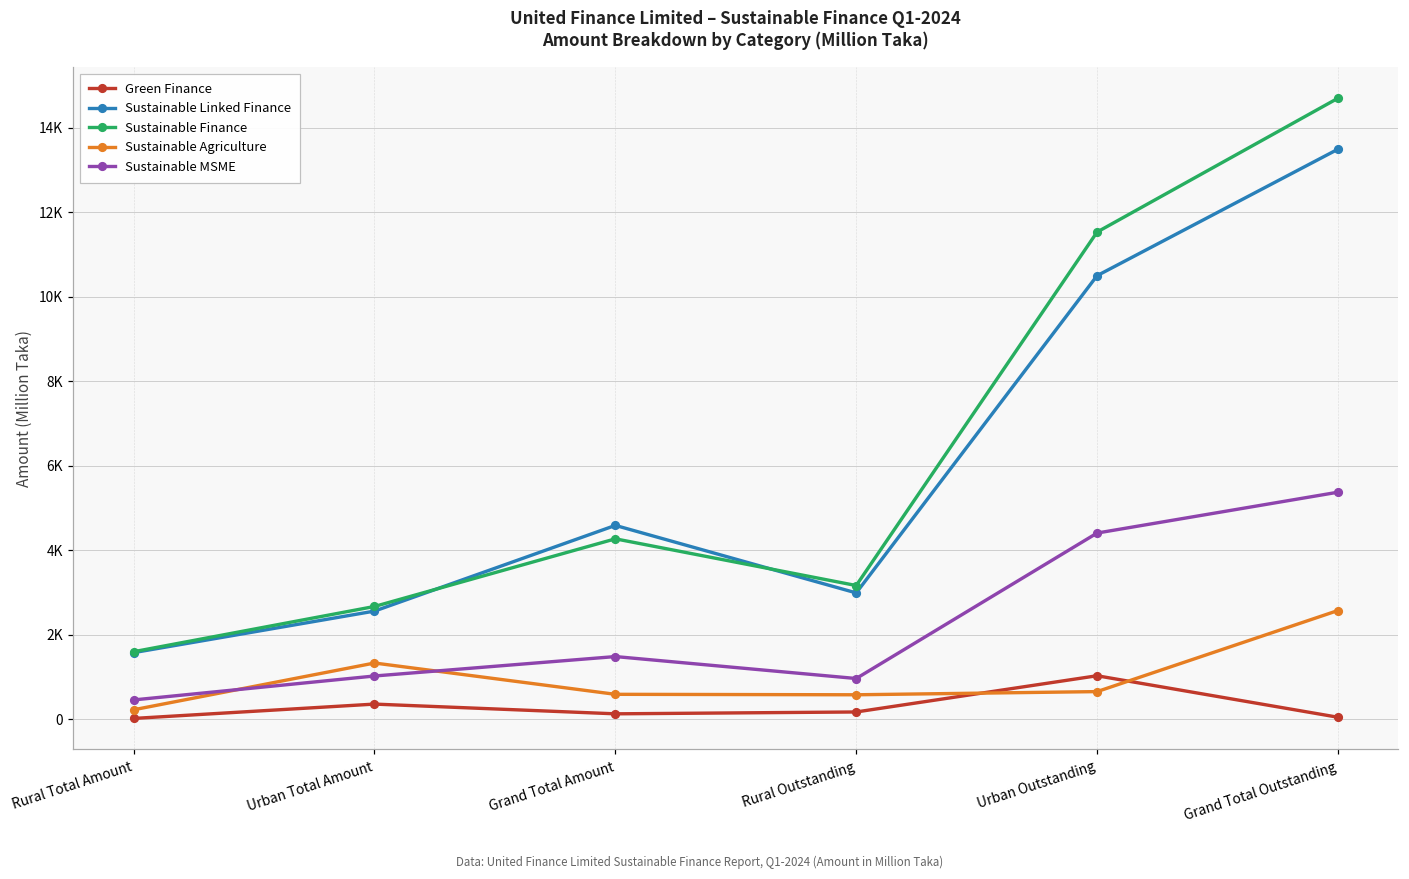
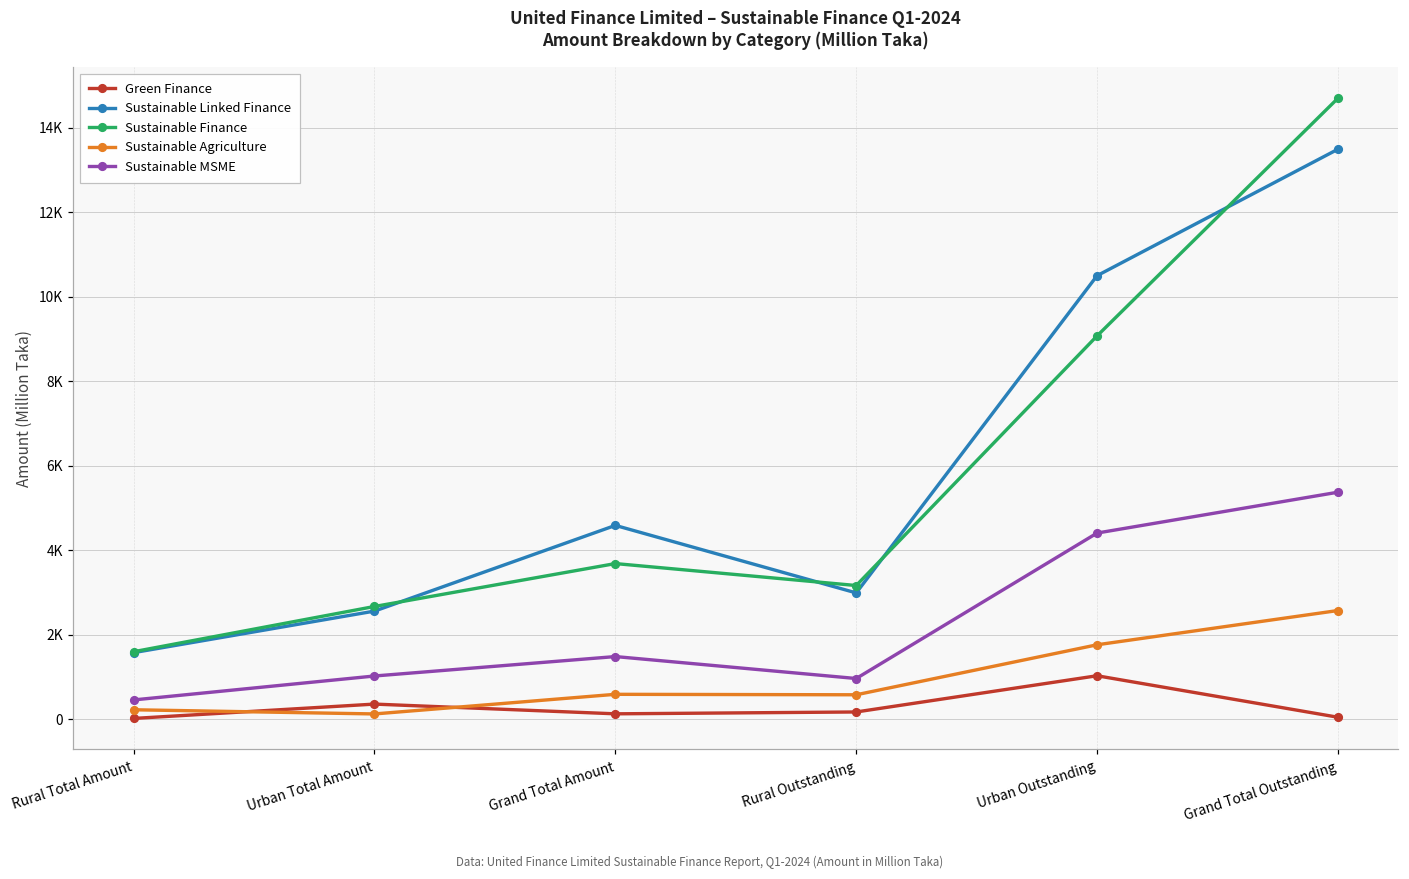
  {
    "Green Finance": {
      "Rural Total Amount": 0,
      "Urban Total Amount": 400,
      "Grand Total Amount": 100,
      "Rural Outstanding": 200,
      "Urban Outstanding": 1000,
      "Grand Total Outstanding": 100
    },
    "Sustainable Linked Finance": {
      "Urban Total Amount": 2600,
      "Grand Total Amount": 4600,
      "Rural Outstanding": 3000,
      "Urban Outstanding": 10500,
      "Grand Total Outstanding": 13500
    },
    "Sustainable Finance": {
      "Urban Total Amount": 2700,
-     "Grand Total Amount": 4300,
+     "Grand Total Amount": 3700,
      "Rural Outstanding": 3200,
-     "Urban Outstanding": 11500,
+     "Urban Outstanding": 9100,
      "Grand Total Outstanding": 14700
    },
    "Sustainable Agriculture": {
      "Rural Total Amount": 200,
-     "Urban Total Amount": 1300,
+     "Urban Total Amount": 100,
      "Grand Total Amount": 600,
      "Rural Outstanding": 600,
-     "Urban Outstanding": 700,
+     "Urban Outstanding": 1800,
      "Grand Total Outstanding": 2600
    },
    "Sustainable MSME": {
      "Rural Total Amount": 500,
      "Urban Total Amount": 1000,
      "Grand Total Amount": 1500,
      "Rural Outstanding": 1000,
      "Urban Outstanding": 4400,
      "Grand Total Outstanding": 5400
    }
  }
